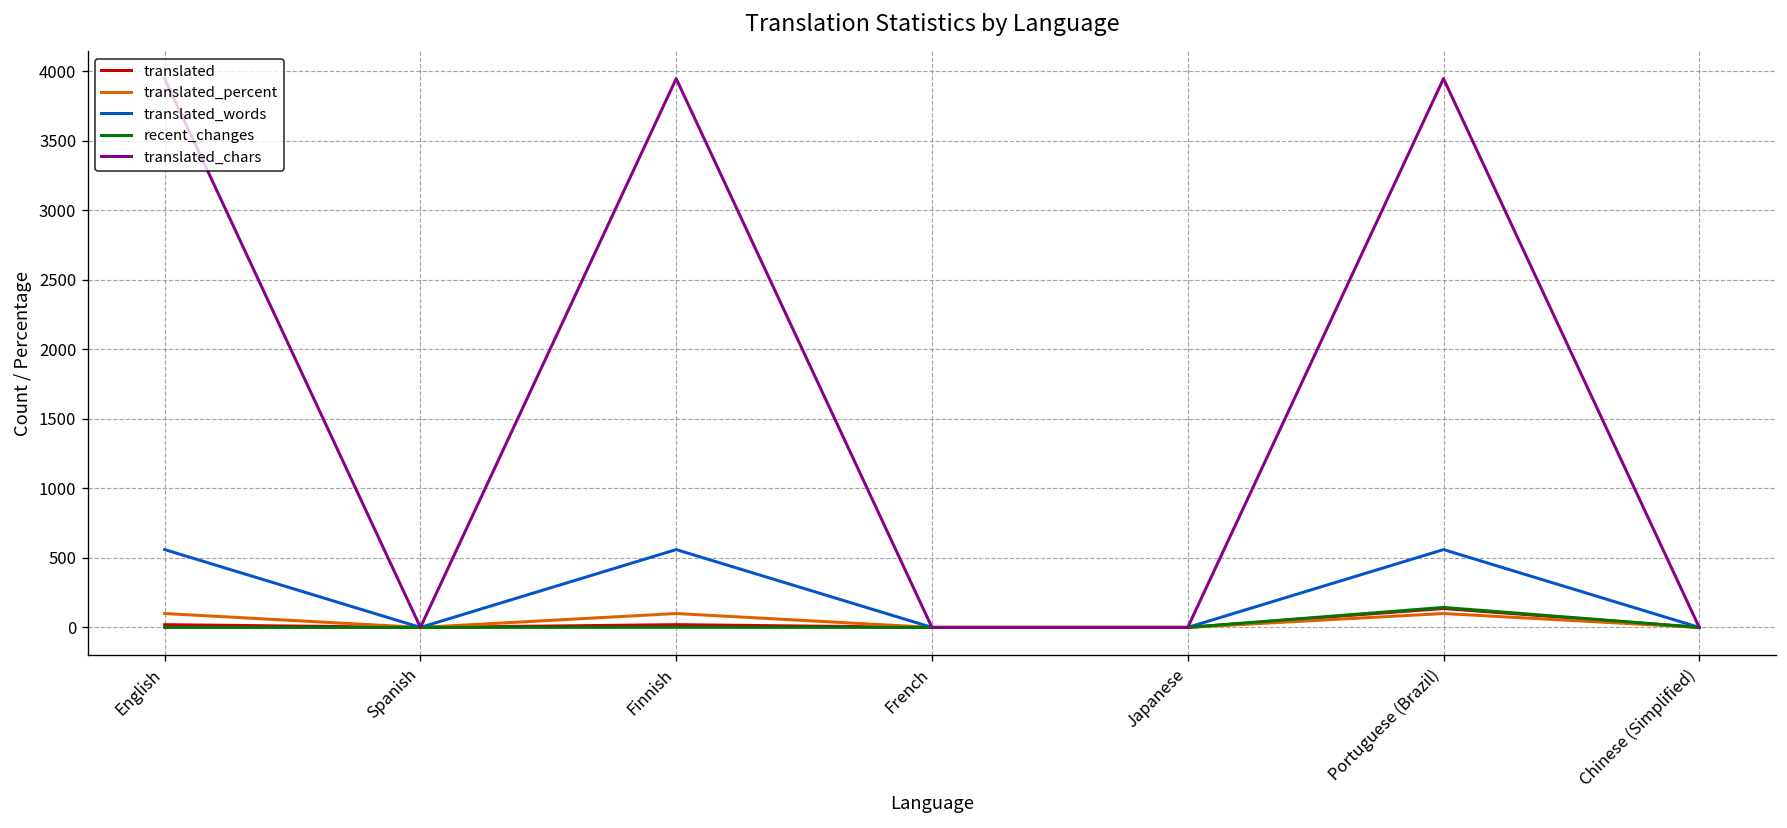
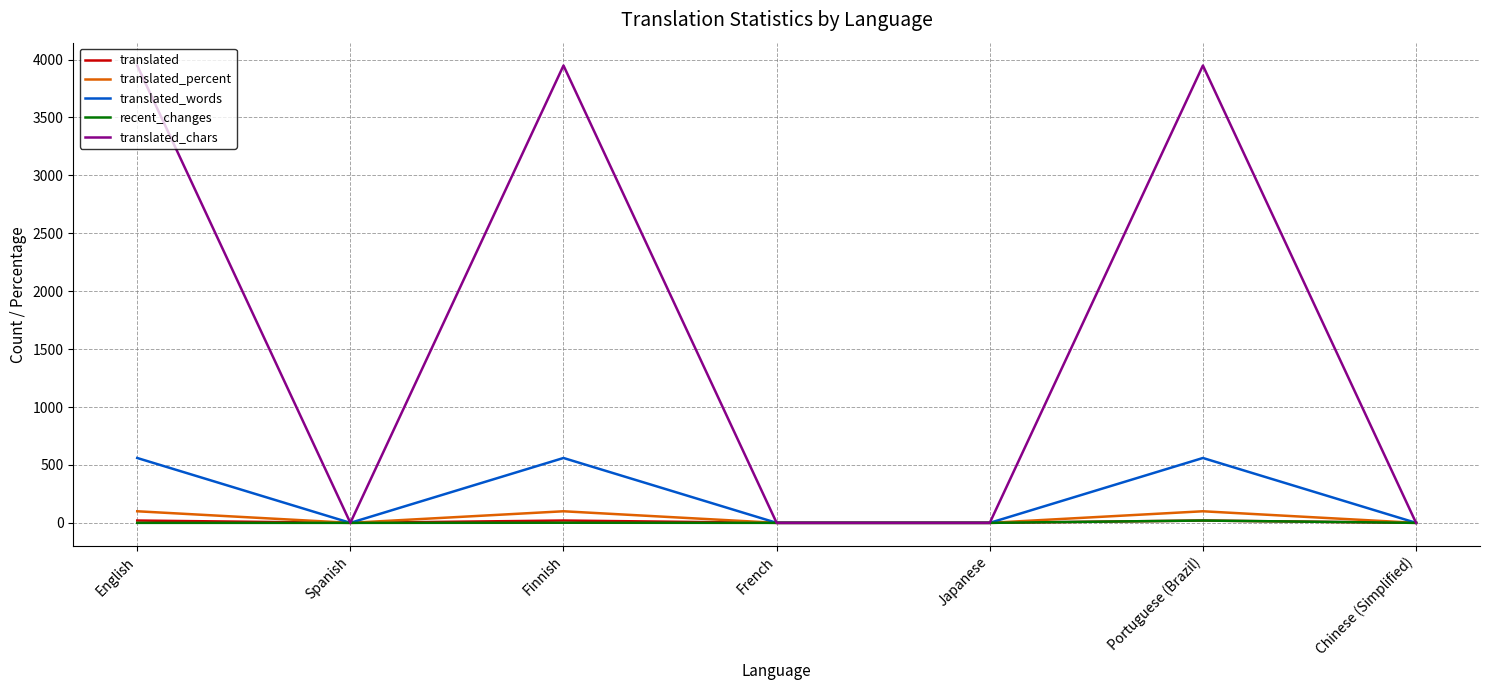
  {
    "translated": {
-     "Portuguese (Brazil)": 140
+     "Portuguese (Brazil)": 20
    },
    "translated_percent": {
      "English": 100,
      "Finnish": 100,
      "Portuguese (Brazil)": 100
    },
    "translated_words": {
      "English": 560,
      "Finnish": 560,
      "Portuguese (Brazil)": 560
    },
    "recent_changes": {
-     "Portuguese (Brazil)": 140
+     "Portuguese (Brazil)": 20
    },
    "translated_chars": {
      "Finnish": 3950,
      "Portuguese (Brazil)": 3950
    }
  }
